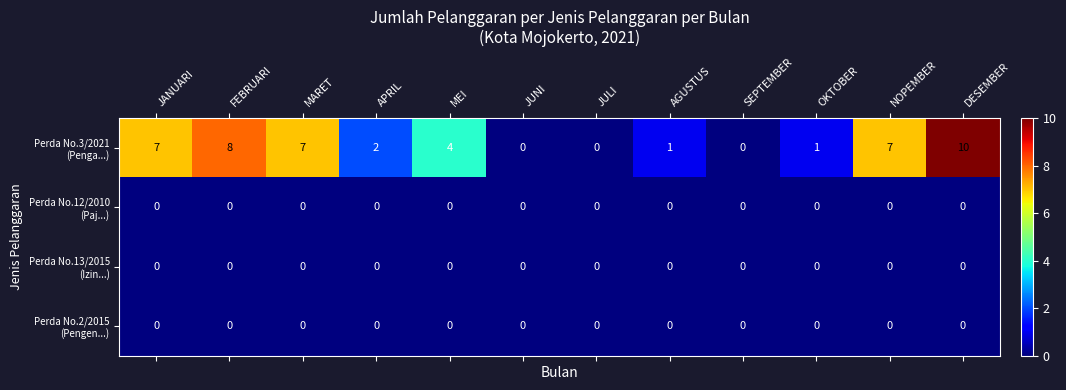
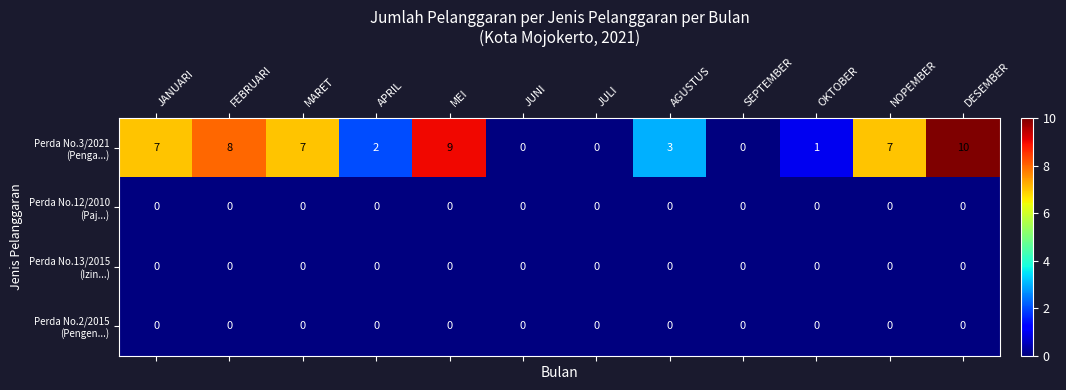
  {
    "Perda No.3/2021 (Penga...)": {
      "JANUARI": 7,
      "FEBRUARI": 8,
      "MARET": 7,
      "APRIL": 2,
-     "MEI": 4,
+     "MEI": 9,
      "JUNI": 0,
      "JULI": 0,
-     "AGUSTUS": 1,
+     "AGUSTUS": 3,
      "SEPTEMBER": 0,
      "OKTOBER": 1,
      "NOPEMBER": 7,
      "DESEMBER": 10
    },
    "Perda No.12/2010 (Paj...)": {
      "JANUARI": 0,
      "FEBRUARI": 0,
      "MARET": 0,
      "APRIL": 0,
      "MEI": 0,
      "JUNI": 0,
      "JULI": 0,
      "AGUSTUS": 0,
      "SEPTEMBER": 0,
      "OKTOBER": 0,
      "NOPEMBER": 0,
      "DESEMBER": 0
    },
    "Perda No.13/2015 (Izin...)": {
      "JANUARI": 0,
      "FEBRUARI": 0,
      "MARET": 0,
      "APRIL": 0,
      "MEI": 0,
      "JUNI": 0,
      "JULI": 0,
      "AGUSTUS": 0,
      "SEPTEMBER": 0,
      "OKTOBER": 0,
      "NOPEMBER": 0,
      "DESEMBER": 0
    },
    "Perda No.2/2015 (Pengen...)": {
      "JANUARI": 0,
      "FEBRUARI": 0,
      "MARET": 0,
      "APRIL": 0,
      "MEI": 0,
      "JUNI": 0,
      "JULI": 0,
      "AGUSTUS": 0,
      "SEPTEMBER": 0,
      "OKTOBER": 0,
      "NOPEMBER": 0,
      "DESEMBER": 0
    }
  }
